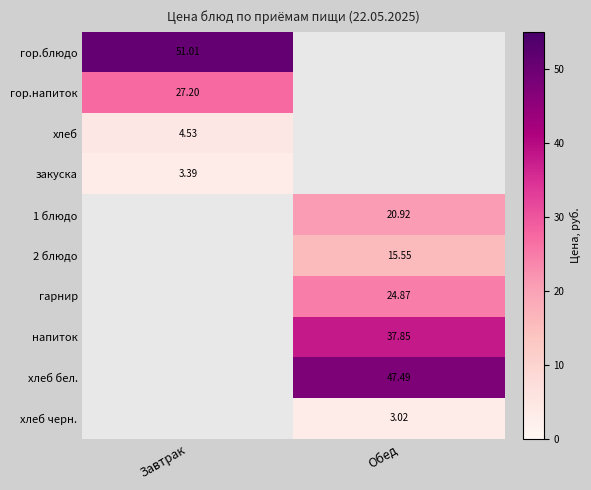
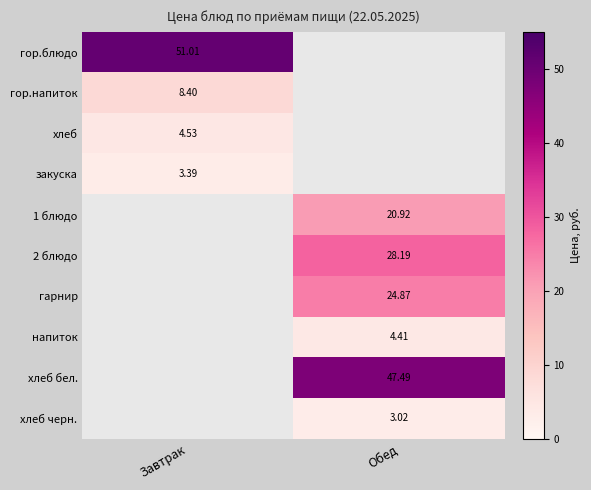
  {
    "гор.блюдо": {
      "Завтрак": 51.01
    },
    "гор.напиток": {
-     "Завтрак": 27.20
+     "Завтрак": 8.40
    },
    "хлеб": {
      "Завтрак": 4.53
    },
    "закуска": {
      "Завтрак": 3.39
    },
    "1 блюдо": {
      "Обед": 20.92
    },
    "2 блюдо": {
-     "Обед": 15.55
+     "Обед": 28.19
    },
    "гарнир": {
      "Обед": 24.87
    },
    "напиток": {
-     "Обед": 37.85
+     "Обед": 4.41
    },
    "хлеб бел.": {
      "Обед": 47.49
    },
    "хлеб черн.": {
      "Обед": 3.02
    }
  }
